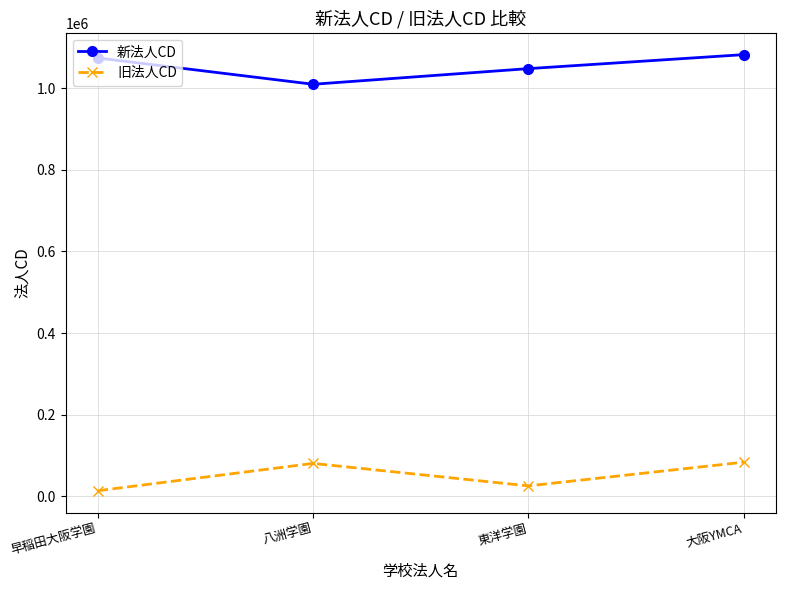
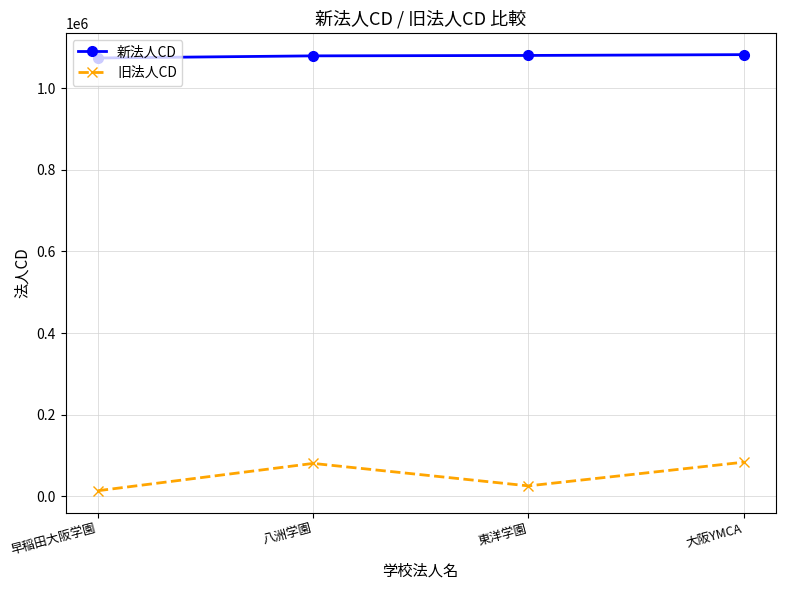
  {
    "新法人CD": {
-     "八洲学園": 1010000,
-     "東洋学園": 1050000,
+     "八洲学園": 1080000,
+     "東洋学園": 1080000,
      "大阪YMCA": 1080000
    },
    "旧法人CD": {
      "早稲田大阪学園": 10000,
      "八洲学園": 80000,
      "東洋学園": 20000,
      "大阪YMCA": 80000
    }
  }
